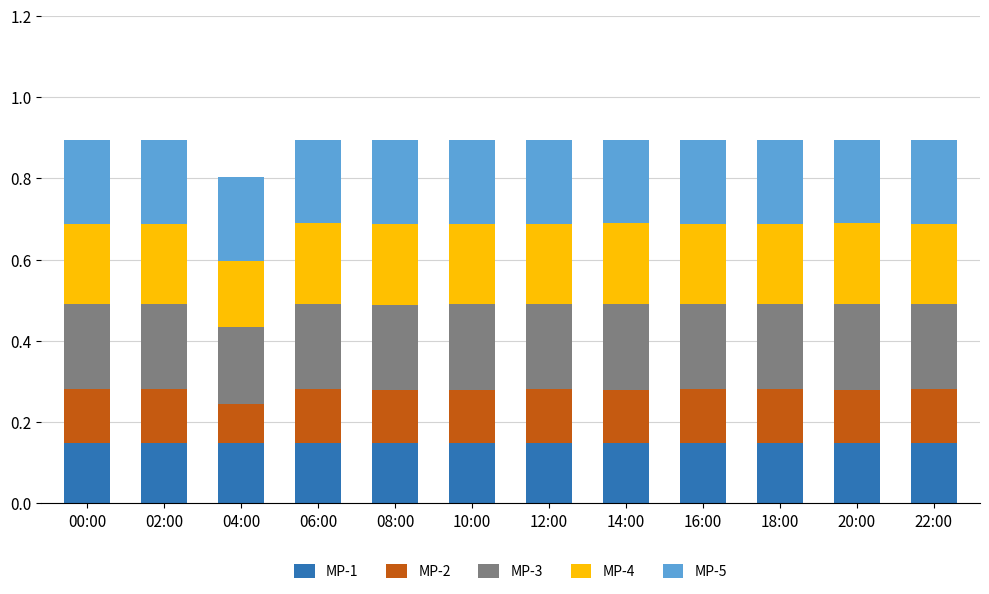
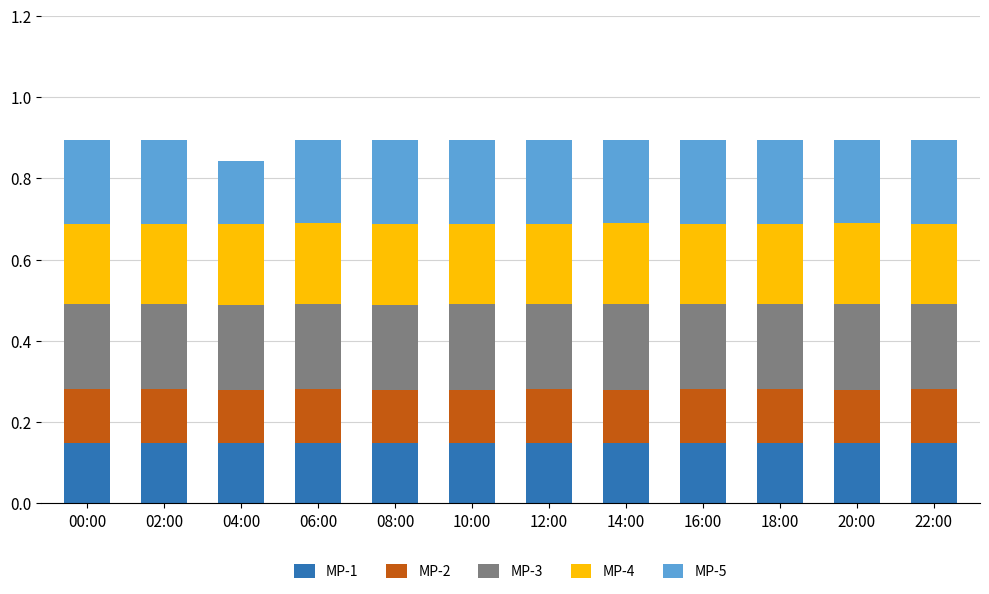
  {
    "MP-1": {
      "00:00": 0.15,
      "02:00": 0.15,
      "04:00": 0.15,
      "06:00": 0.15,
      "08:00": 0.15,
      "10:00": 0.15,
      "12:00": 0.15,
      "14:00": 0.15,
      "16:00": 0.15,
      "18:00": 0.15,
      "20:00": 0.15,
      "22:00": 0.15
    },
    "MP-2": {
      "00:00": 0.13,
      "02:00": 0.13,
-     "04:00": 0.10,
+     "04:00": 0.13,
      "06:00": 0.13,
      "08:00": 0.13,
      "10:00": 0.13,
      "12:00": 0.13,
      "14:00": 0.13,
      "16:00": 0.13,
      "18:00": 0.13,
      "20:00": 0.13,
      "22:00": 0.13
    },
    "MP-3": {
      "00:00": 0.21,
      "02:00": 0.21,
-     "04:00": 0.19,
+     "04:00": 0.21,
      "06:00": 0.21,
      "08:00": 0.21,
      "10:00": 0.21,
      "12:00": 0.21,
      "14:00": 0.21,
      "16:00": 0.21,
      "18:00": 0.21,
      "20:00": 0.21,
      "22:00": 0.21
    },
    "MP-4": {
      "00:00": 0.20,
      "02:00": 0.20,
-     "04:00": 0.16,
+     "04:00": 0.20,
      "06:00": 0.20,
      "08:00": 0.20,
      "10:00": 0.20,
      "12:00": 0.20,
      "14:00": 0.20,
      "16:00": 0.20,
      "18:00": 0.20,
      "20:00": 0.20,
      "22:00": 0.20
    },
    "MP-5": {
      "00:00": 0.21,
      "02:00": 0.21,
-     "04:00": 0.21,
+     "04:00": 0.16,
      "06:00": 0.21,
      "08:00": 0.21,
      "10:00": 0.21,
      "12:00": 0.21,
      "14:00": 0.21,
      "16:00": 0.21,
      "18:00": 0.21,
      "20:00": 0.21,
      "22:00": 0.21
    }
  }
